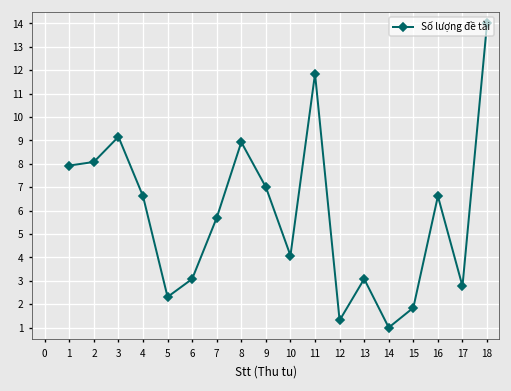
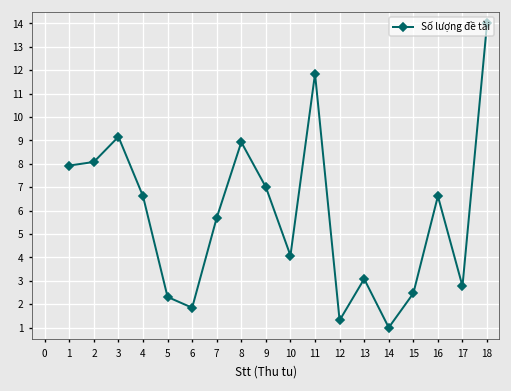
  {
    "1": 7.9,
    "2": 8.1,
    "3": 9.2,
    "4": 6.6,
    "5": 2.3,
-   "6": 3.1,
+   "6": 1.8,
    "7": 5.7,
    "8": 8.9,
    "9": 7.0,
    "10": 4.1,
    "11": 11.8,
    "12": 1.3,
    "13": 3.1,
    "14": 1.0,
-   "15": 1.8,
+   "15": 2.5,
    "16": 6.6,
    "17": 2.8
  }
